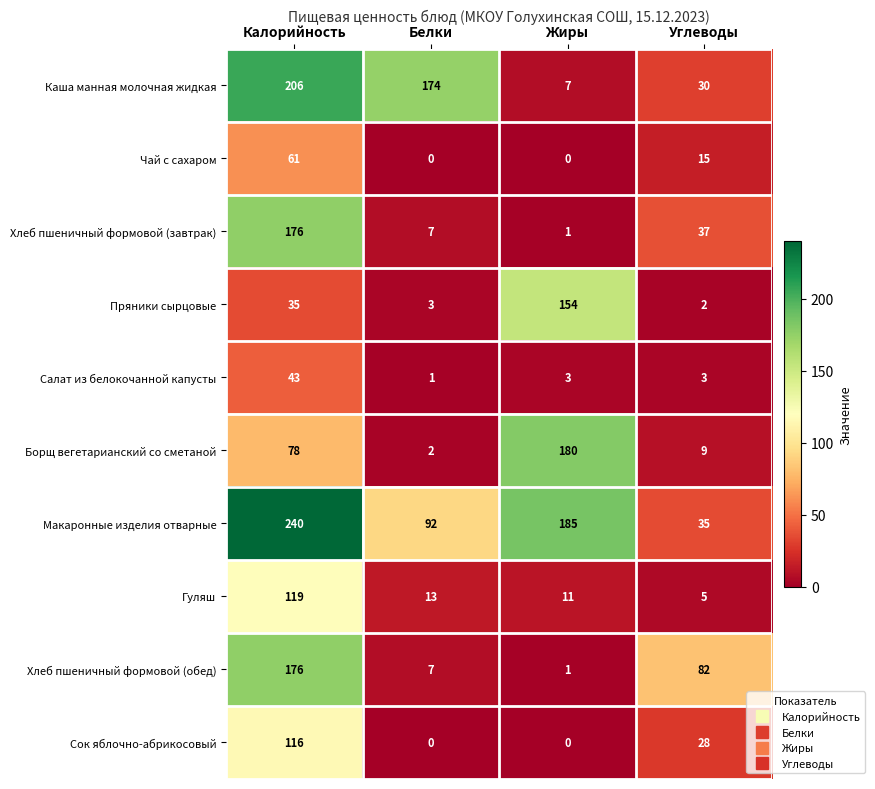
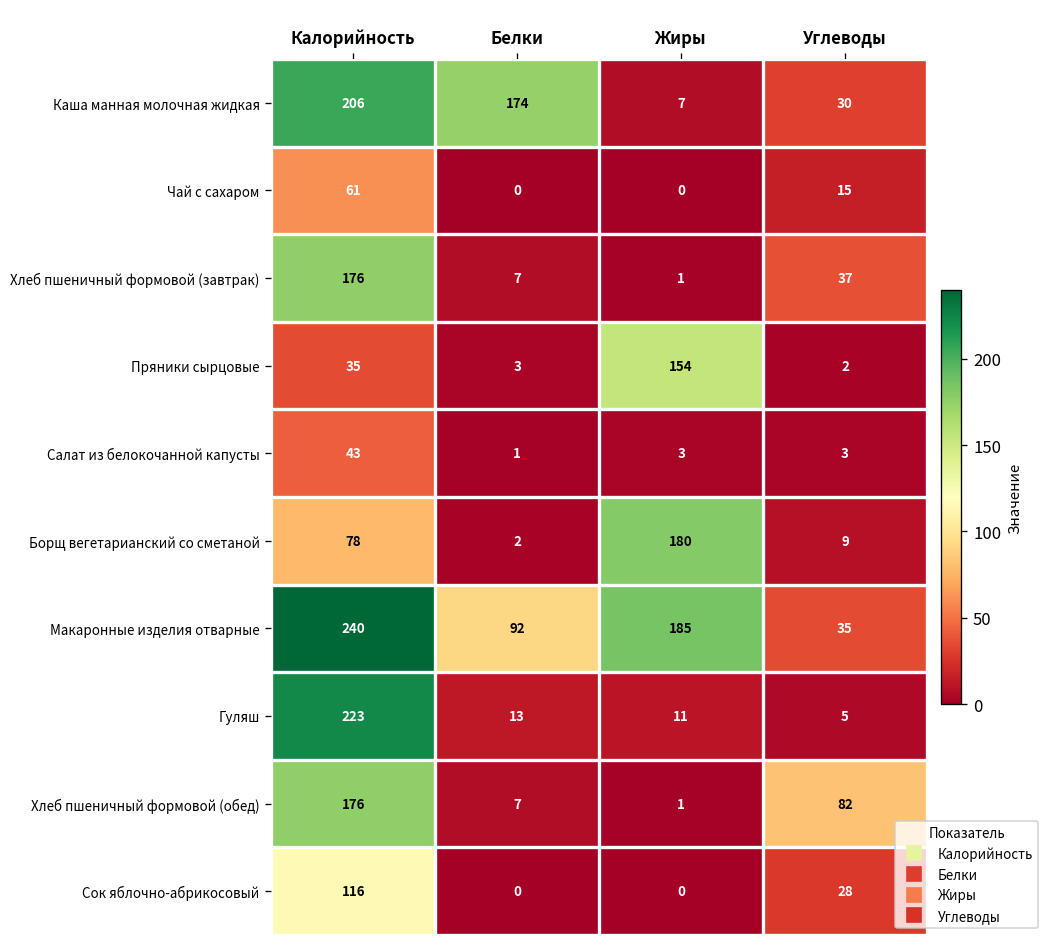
  {
    "Каша манная молочная жидкая": {
      "Калорийность": 206,
      "Белки": 174,
      "Жиры": 7,
      "Углеводы": 30
    },
    "Чай с сахаром": {
      "Калорийность": 61,
      "Белки": 0,
      "Жиры": 0,
      "Углеводы": 15
    },
    "Хлеб пшеничный формовой (завтрак)": {
      "Калорийность": 176,
      "Белки": 7,
      "Жиры": 1,
      "Углеводы": 37
    },
    "Пряники сырцовые": {
      "Калорийность": 35,
      "Белки": 3,
      "Жиры": 154,
      "Углеводы": 2
    },
    "Салат из белокочанной капусты": {
      "Калорийность": 43,
      "Белки": 1,
      "Жиры": 3,
      "Углеводы": 3
    },
    "Борщ вегетарианский со сметаной": {
      "Калорийность": 78,
      "Белки": 2,
      "Жиры": 180,
      "Углеводы": 9
    },
    "Макаронные изделия отварные": {
      "Калорийность": 240,
      "Белки": 92,
      "Жиры": 185,
      "Углеводы": 35
    },
    "Гуляш": {
-     "Калорийность": 119,
+     "Калорийность": 223,
      "Белки": 13,
      "Жиры": 11,
      "Углеводы": 5
    },
    "Хлеб пшеничный формовой (обед)": {
      "Калорийность": 176,
      "Белки": 7,
      "Жиры": 1,
      "Углеводы": 82
    },
    "Сок яблочно-абрикосовый": {
      "Калорийность": 116,
      "Белки": 0,
      "Жиры": 0,
      "Углеводы": 28
    }
  }
